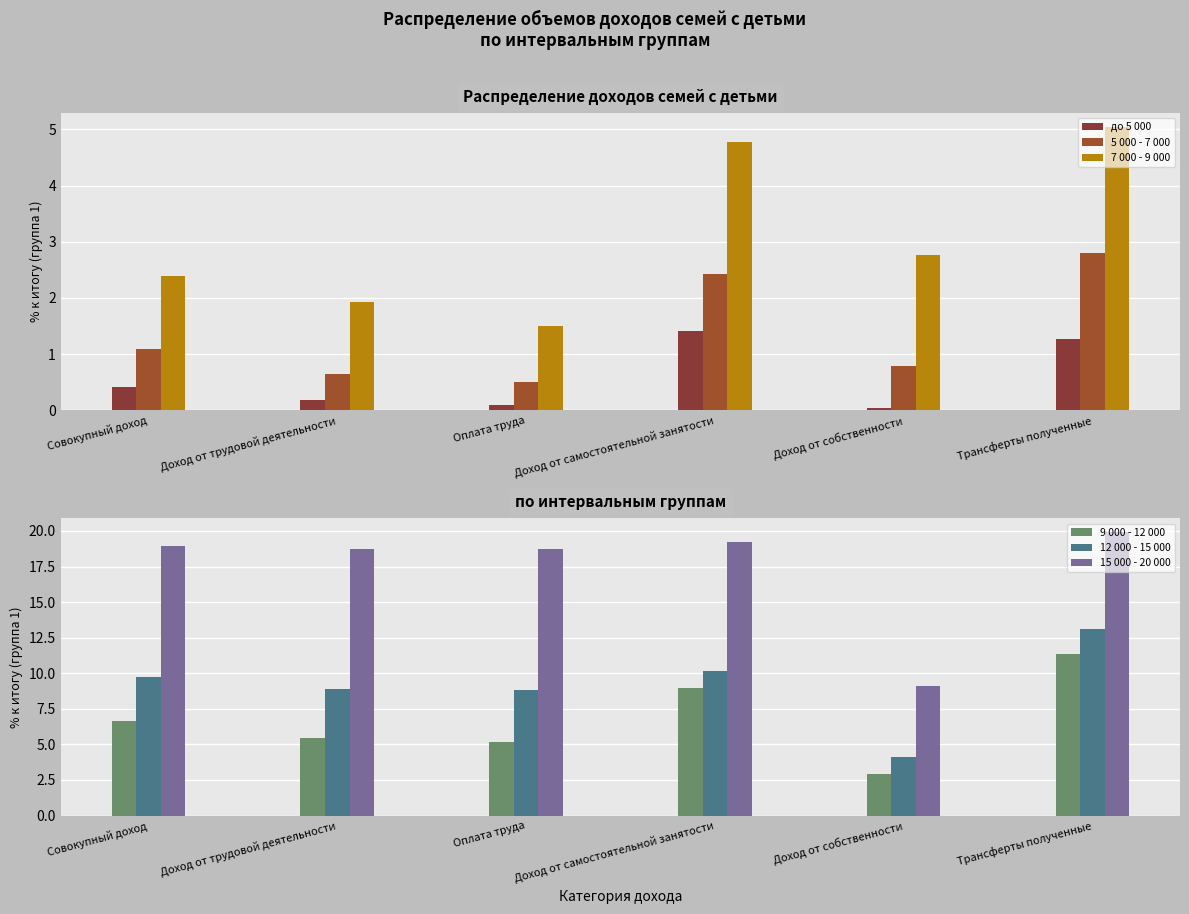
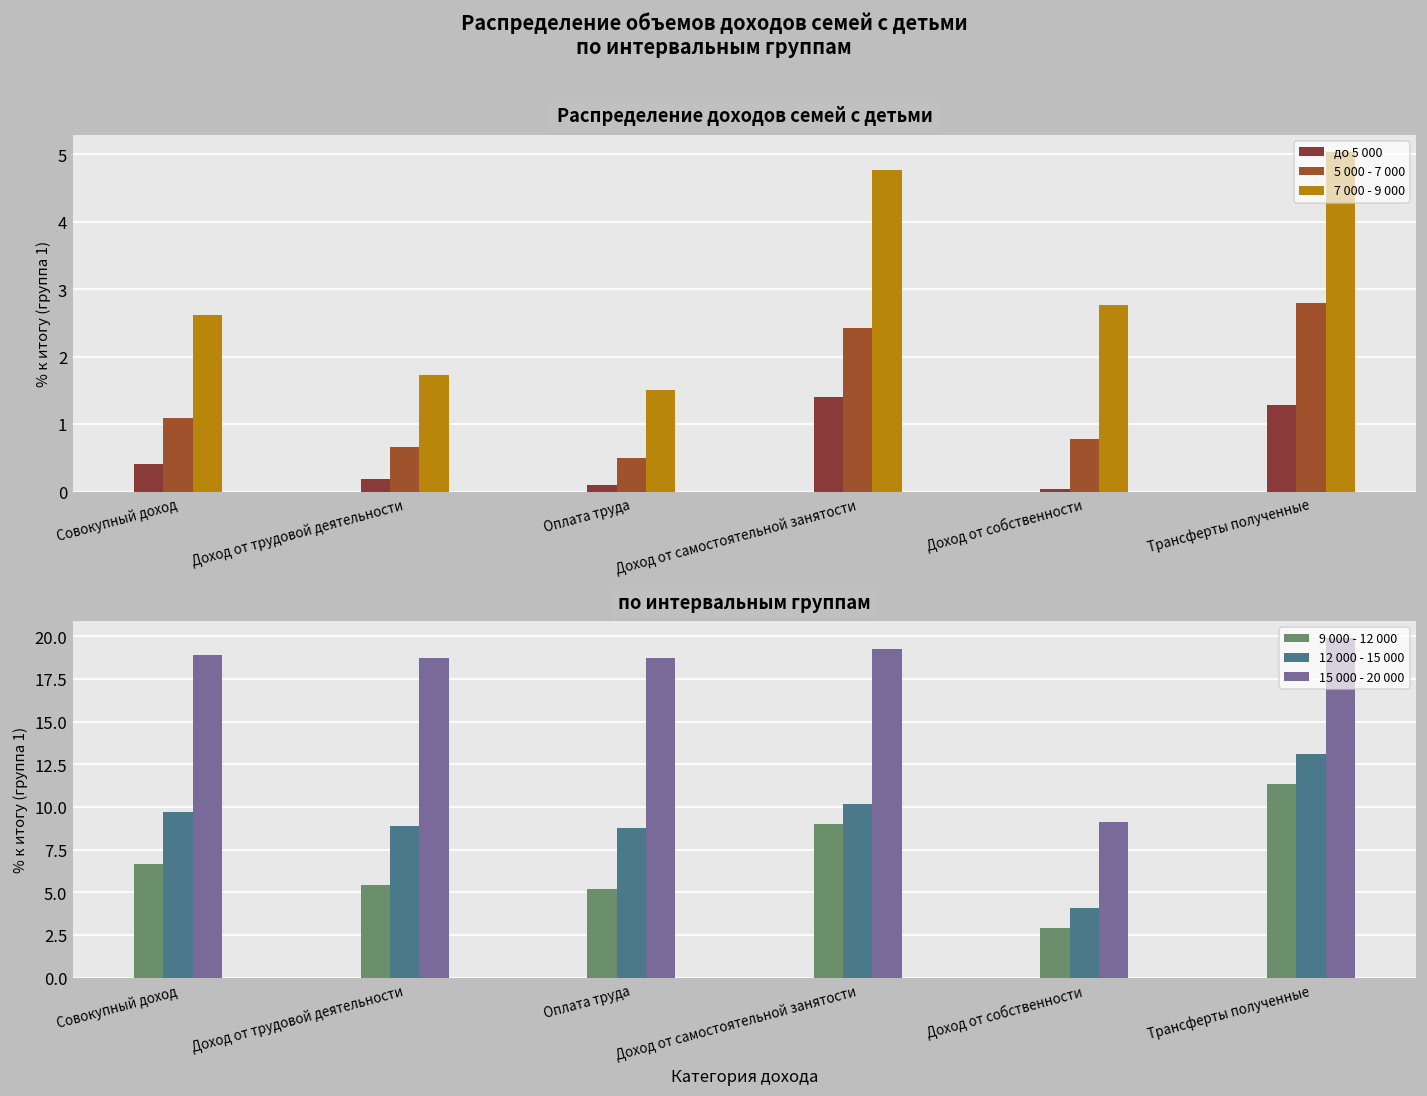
  {
    "Распределение доходов семей с детьми": {
      "7 000 - 9 000": {
-       "Совокупный доход": 2.4,
-       "Доход от трудовой деятельности": 1.9,
+       "Совокупный доход": 2.6,
+       "Доход от трудовой деятельности": 1.7,
        "Оплата труда": 1.5,
        "Доход от самостоятельной занятости": 4.8,
        "Доход от собственности": 2.8
      }
    }
  }
